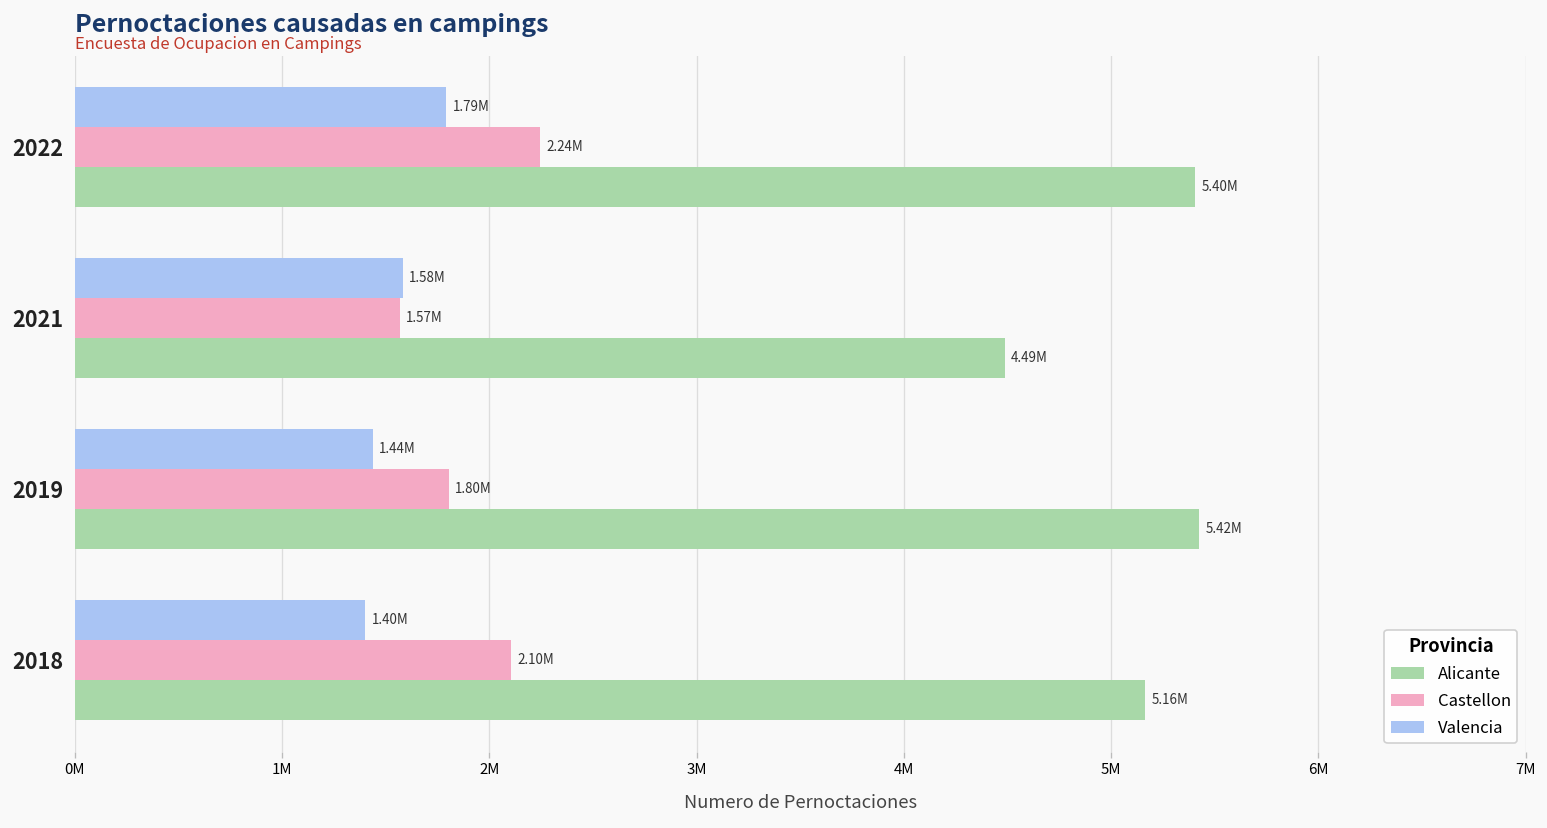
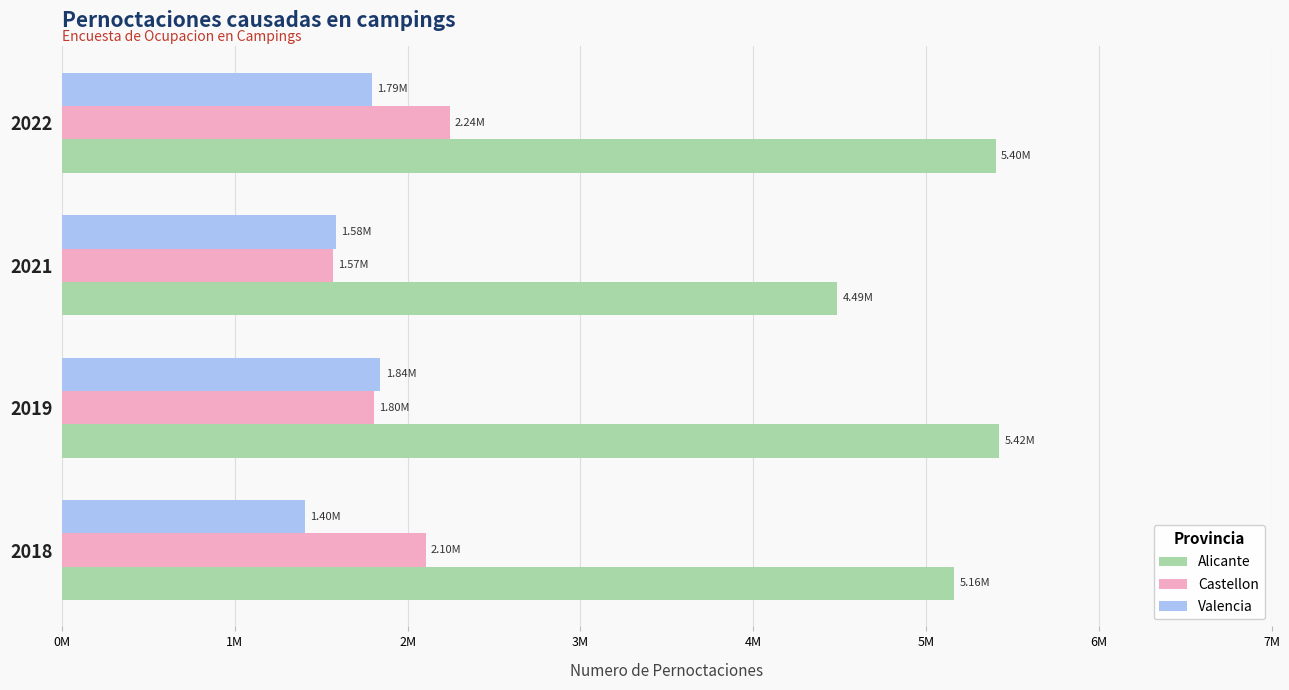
  {
    "Alicante": {
      "2022": "5.40M",
      "2021": "4.49M",
      "2019": "5.42M",
      "2018": "5.16M"
    },
    "Castellon": {
      "2022": "2.24M",
      "2021": "1.57M",
      "2019": "1.80M",
      "2018": "2.10M"
    },
    "Valencia": {
      "2022": "1.79M",
      "2021": "1.58M",
-     "2019": "1.44M",
+     "2019": "1.84M",
      "2018": "1.40M"
    }
  }
